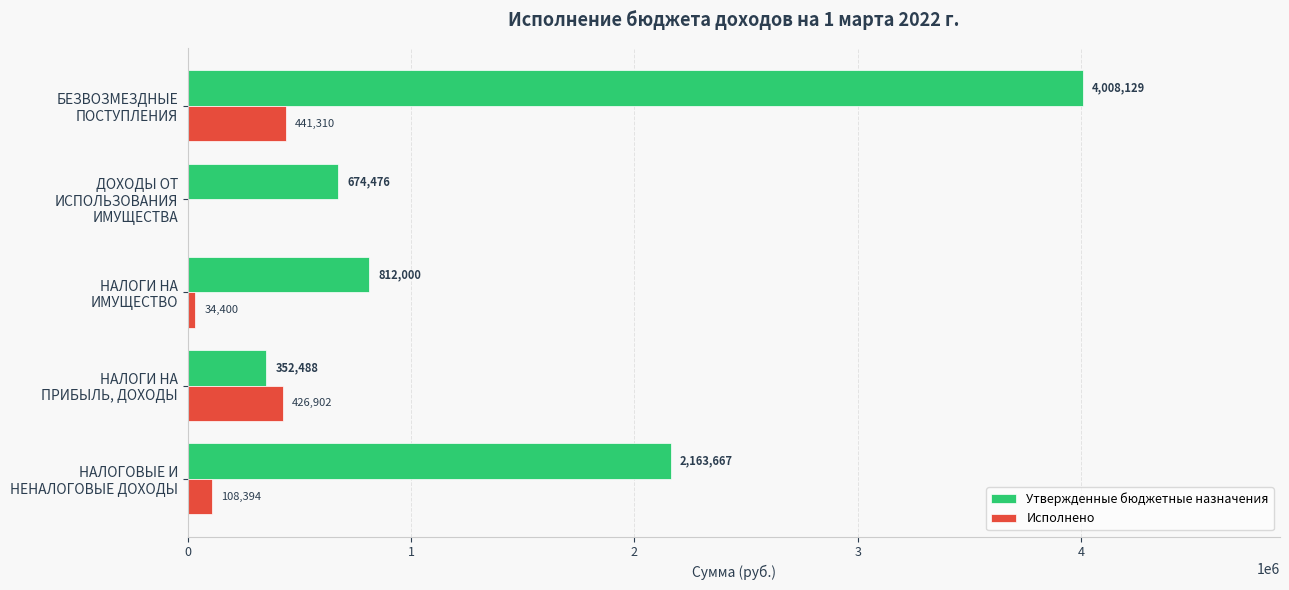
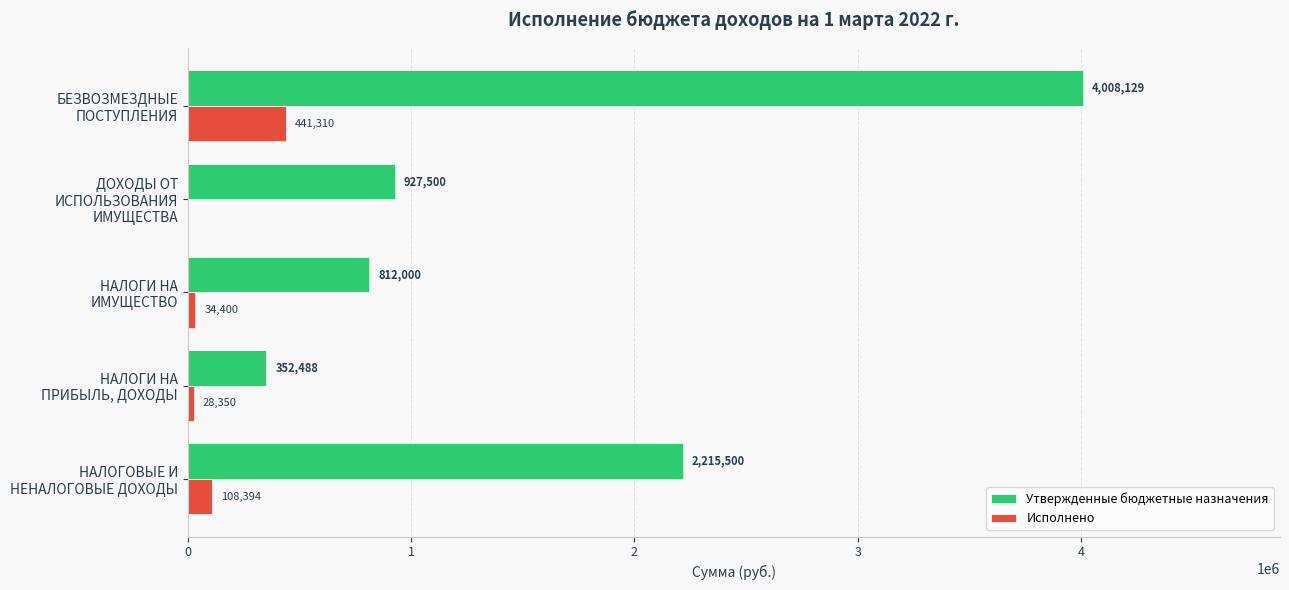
  {
    "Утвержденные бюджетные назначения": {
      "БЕЗВОЗМЕЗДНЫЕ ПОСТУПЛЕНИЯ": "4,008,129",
-     "ДОХОДЫ ОТ ИСПОЛЬЗОВАНИЯ ИМУЩЕСТВА": "674,476",
+     "ДОХОДЫ ОТ ИСПОЛЬЗОВАНИЯ ИМУЩЕСТВА": "927,500",
      "НАЛОГИ НА ИМУЩЕСТВО": "812,000",
      "НАЛОГИ НА ПРИБЫЛЬ, ДОХОДЫ": "352,488",
-     "НАЛОГОВЫЕ И НЕНАЛОГОВЫЕ ДОХОДЫ": "2,163,667"
+     "НАЛОГОВЫЕ И НЕНАЛОГОВЫЕ ДОХОДЫ": "2,215,500"
    },
    "Исполнено": {
      "БЕЗВОЗМЕЗДНЫЕ ПОСТУПЛЕНИЯ": "441,310",
      "НАЛОГИ НА ИМУЩЕСТВО": "34,400",
-     "НАЛОГИ НА ПРИБЫЛЬ, ДОХОДЫ": "426,902",
+     "НАЛОГИ НА ПРИБЫЛЬ, ДОХОДЫ": "28,350",
      "НАЛОГОВЫЕ И НЕНАЛОГОВЫЕ ДОХОДЫ": "108,394"
    }
  }
